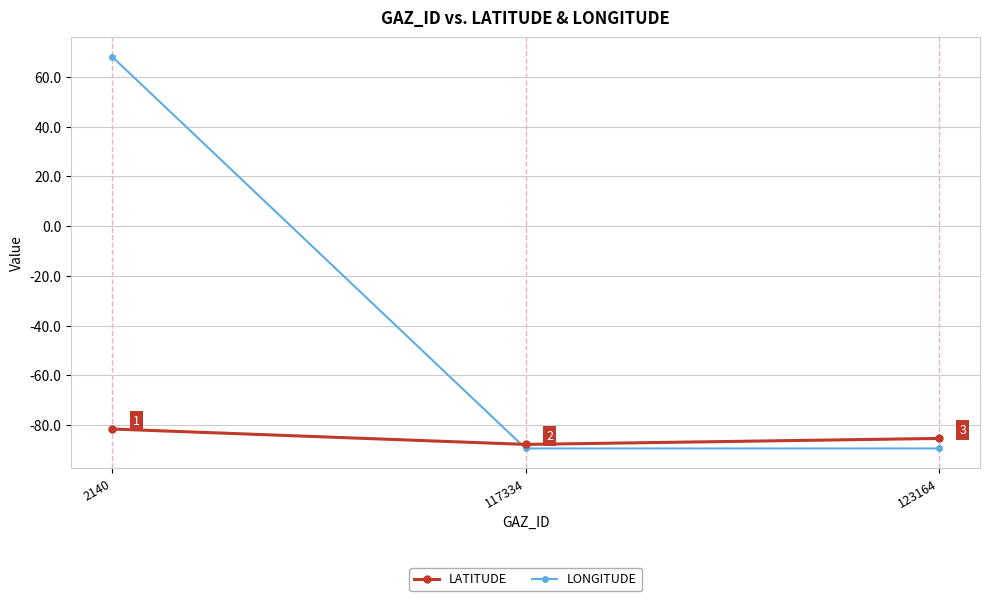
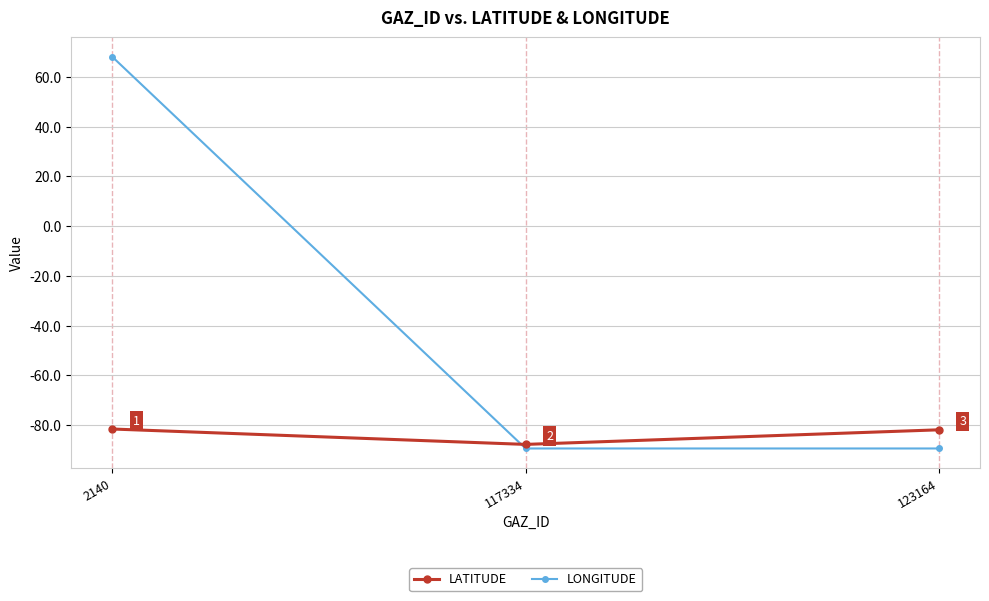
  {
    "LATITUDE": {
-     "123164": -85
+     "123164": -82
    },
    "LONGITUDE": {
      "2140": 68,
      "117334": -89,
      "123164": -89
    }
  }
